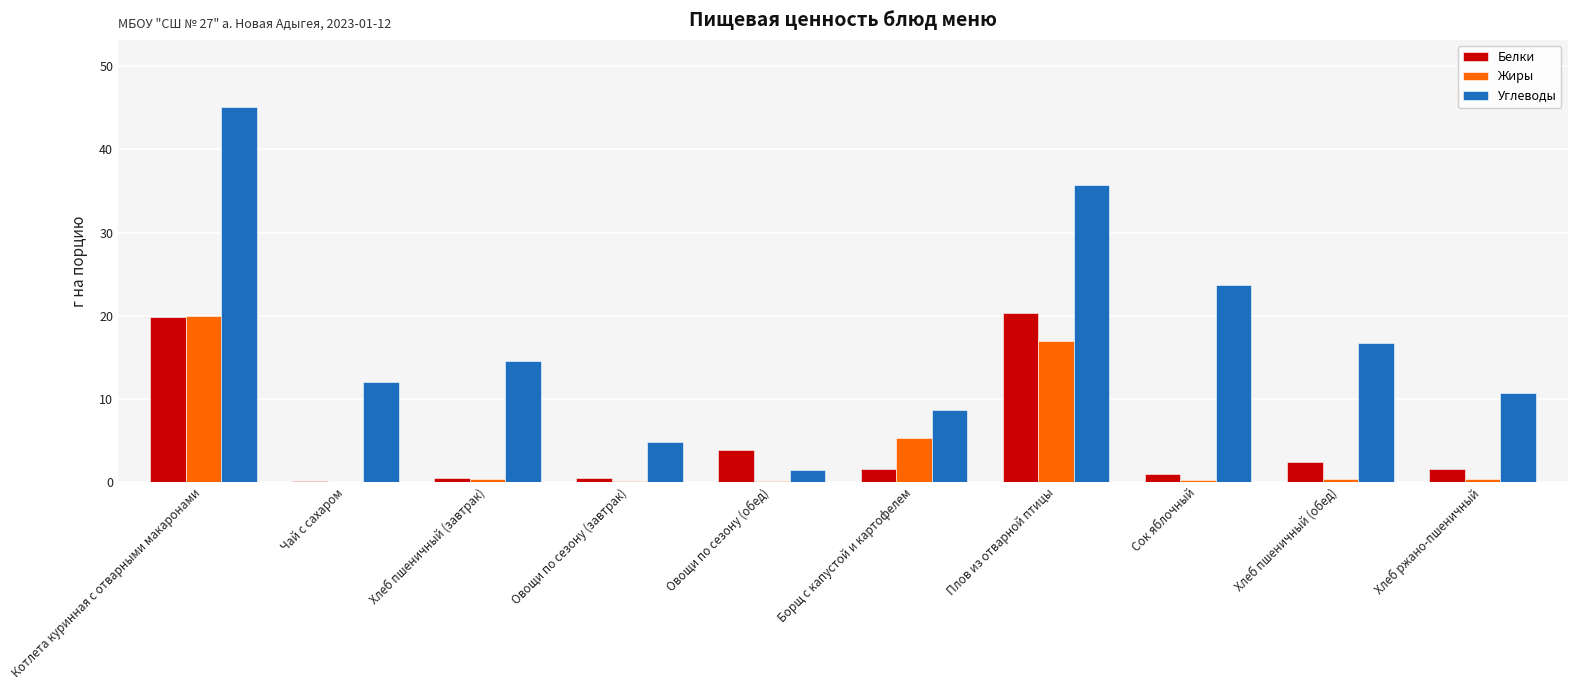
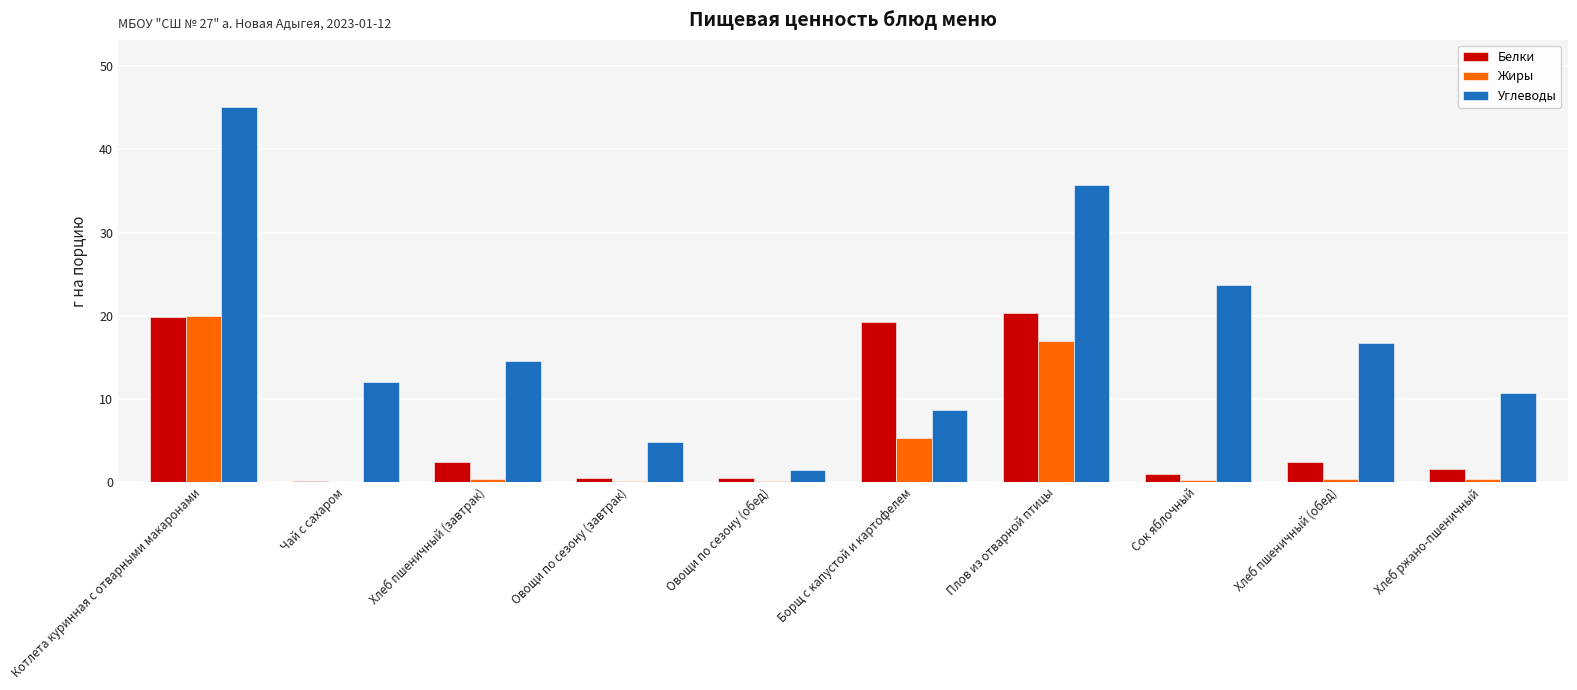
  {
    "Белки": {
      "Котлета куринная с отварными макаронами": 20,
-     "Хлеб пшеничный (завтрак)": 1,
+     "Хлеб пшеничный (завтрак)": 2,
      "Овощи по сезону (завтрак)": 0,
-     "Овощи по сезону (обед)": 4,
-     "Борщ с капустой и картофелем": 2,
+     "Овощи по сезону (обед)": 0,
+     "Борщ с капустой и картофелем": 19,
      "Плов из отварной птицы": 20,
      "Сок яблочный": 1,
      "Хлеб пшеничный (обед)": 2,
      "Хлеб ржано-пшеничный": 2
    },
    "Жиры": {
      "Котлета куринная с отварными макаронами": 20,
      "Чай с сахаром": 0,
      "Борщ с капустой и картофелем": 5,
      "Плов из отварной птицы": 17,
      "Хлеб ржано-пшеничный": 0
    },
    "Углеводы": {
      "Котлета куринная с отварными макаронами": 45,
      "Чай с сахаром": 12,
      "Хлеб пшеничный (завтрак)": 15,
      "Овощи по сезону (завтрак)": 5,
      "Овощи по сезону (обед)": 1,
      "Борщ с капустой и картофелем": 9,
      "Плов из отварной птицы": 36,
      "Сок яблочный": 24,
      "Хлеб пшеничный (обед)": 17,
      "Хлеб ржано-пшеничный": 11
    }
  }
